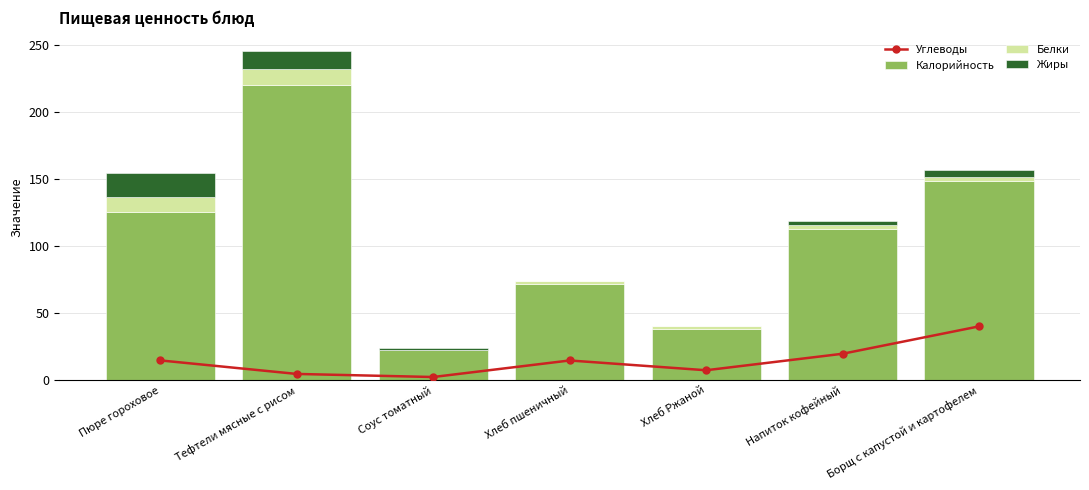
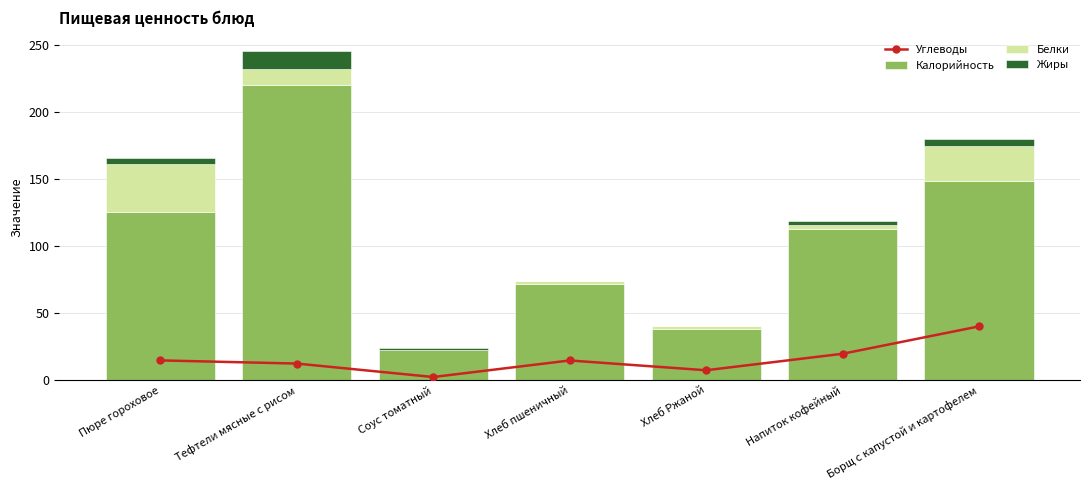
  {
    "Калорийность": {
      "Пюре гороховое": 126,
      "Тефтели мясные с рисом": 220,
      "Соус томатный": 23,
      "Хлеб пшеничный": 72,
      "Хлеб Ржаной": 39,
      "Напиток кофейный": 113,
      "Борщ с капустой и картофелем": 149
    },
    "Углеводы": {
      "Пюре гороховое": 15,
-     "Тефтели мясные с рисом": 5,
+     "Тефтели мясные с рисом": 12,
      "Соус томатный": 2,
      "Хлеб пшеничный": 15,
      "Хлеб Ржаной": 7,
      "Напиток кофейный": 20,
      "Борщ с капустой и картофелем": 40
    },
    "Белки": {
-     "Пюре гороховое": 12,
+     "Пюре гороховое": 36,
      "Тефтели мясные с рисом": 12,
      "Хлеб пшеничный": 3,
      "Напиток кофейный": 3,
-     "Борщ с капустой и картофелем": 3
+     "Борщ с капустой и картофелем": 26
    },
    "Жиры": {
-     "Пюре гороховое": 17,
+     "Пюре гороховое": 5,
      "Тефтели мясные с рисом": 14,
      "Напиток кофейный": 3,
      "Борщ с капустой и картофелем": 5
    }
  }
